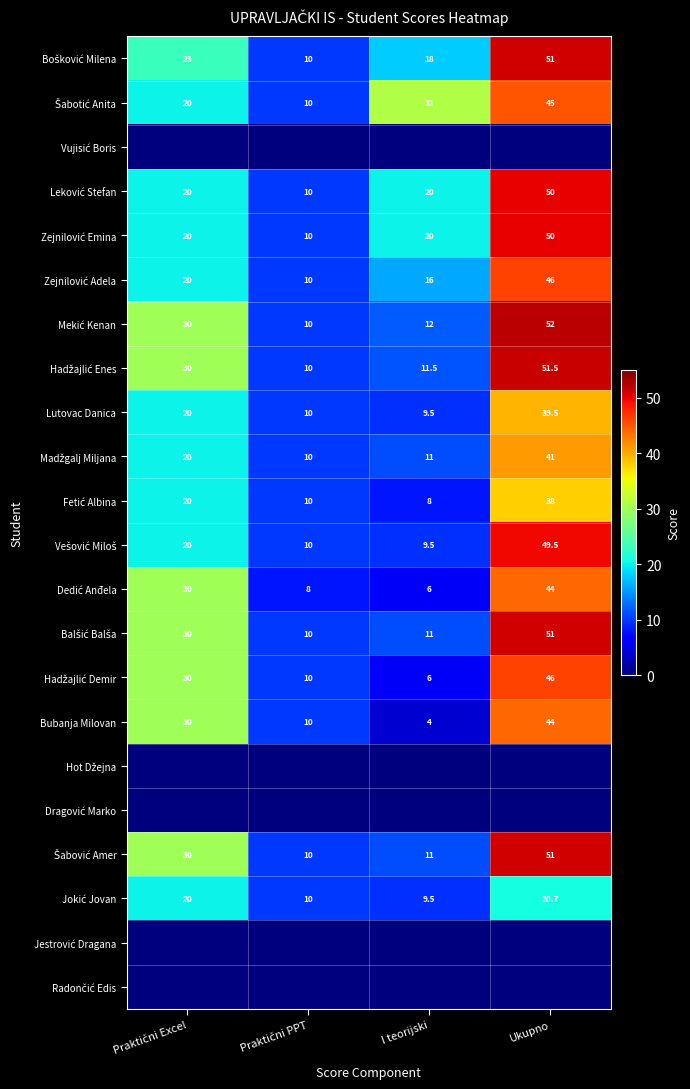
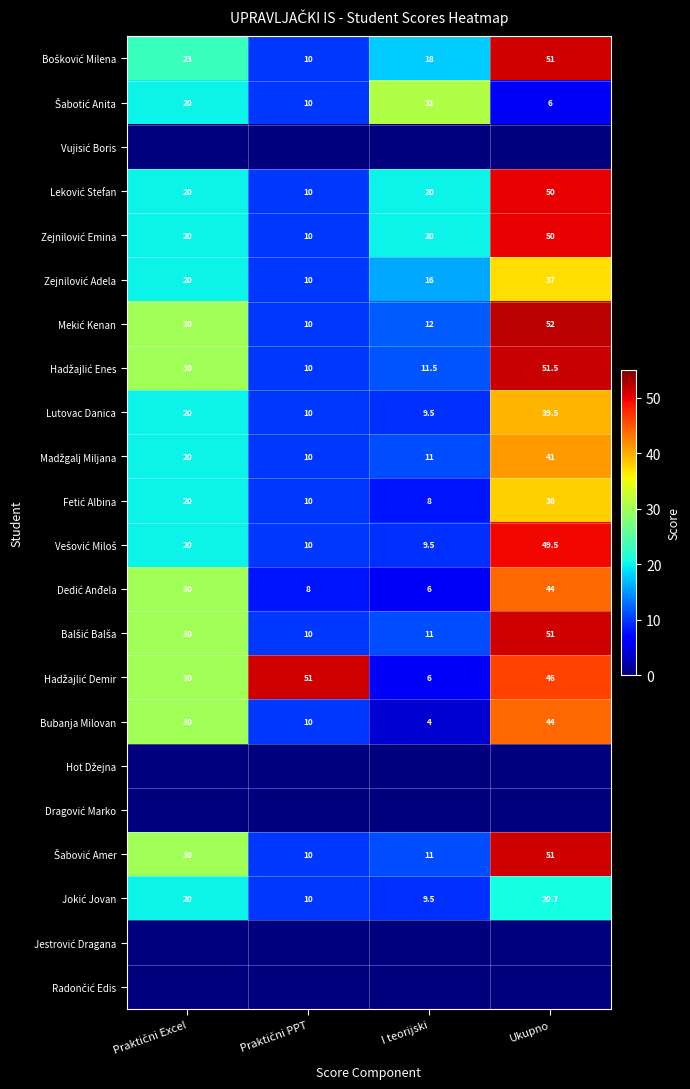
  {
    "Bošković Milena": {
      "Praktični Excel": 23,
      "Praktični PPT": 10,
      "I teorijski": 18,
      "Ukupno": 51
    },
    "Šabotić Anita": {
      "Praktični Excel": 20,
      "Praktični PPT": 10,
      "I teorijski": 31,
-     "Ukupno": 45
+     "Ukupno": 6
    },
    "Leković Stefan": {
      "Praktični Excel": 20,
      "Praktični PPT": 10,
      "I teorijski": 20,
      "Ukupno": 50
    },
    "Zejnilović Emina": {
      "Praktični Excel": 20,
      "Praktični PPT": 10,
      "I teorijski": 20,
      "Ukupno": 50
    },
    "Zejnilović Adela": {
      "Praktični Excel": 20,
      "Praktični PPT": 10,
      "I teorijski": 16,
-     "Ukupno": 46
+     "Ukupno": 37
    },
    "Mekić Kenan": {
      "Praktični Excel": 30,
      "Praktični PPT": 10,
      "I teorijski": 12,
      "Ukupno": 52
    },
    "Hadžajlić Enes": {
      "Praktični Excel": 30,
      "Praktični PPT": 10,
      "I teorijski": 11.5,
      "Ukupno": 51.5
    },
    "Lutovac Danica": {
      "Praktični Excel": 20,
      "Praktični PPT": 10,
      "I teorijski": 9.5,
      "Ukupno": 39.5
    },
    "Madžgalj Miljana": {
      "Praktični Excel": 20,
      "Praktični PPT": 10,
      "I teorijski": 11,
      "Ukupno": 41
    },
    "Fetić Albina": {
      "Praktični Excel": 20,
      "Praktični PPT": 10,
      "I teorijski": 8,
      "Ukupno": 38
    },
    "Vešović Miloš": {
      "Praktični Excel": 20,
      "Praktični PPT": 10,
      "I teorijski": 9.5,
      "Ukupno": 49.5
    },
    "Dedić Anđela": {
      "Praktični Excel": 30,
      "Praktični PPT": 8,
      "I teorijski": 6,
      "Ukupno": 44
    },
    "Balšić Balša": {
      "Praktični Excel": 30,
      "Praktični PPT": 10,
      "I teorijski": 11,
      "Ukupno": 51
    },
    "Hadžajlić Demir": {
      "Praktični Excel": 30,
-     "Praktični PPT": 10,
+     "Praktični PPT": 51,
      "I teorijski": 6,
      "Ukupno": 46
    },
    "Bubanja Milovan": {
      "Praktični Excel": 30,
      "Praktični PPT": 10,
      "I teorijski": 4,
      "Ukupno": 44
    },
    "Šabović Amer": {
      "Praktični Excel": 30,
      "Praktični PPT": 10,
      "I teorijski": 11,
      "Ukupno": 51
    },
    "Jokić Jovan": {
      "Praktični Excel": 20,
      "Praktični PPT": 10,
      "I teorijski": 9.5,
      "Ukupno": 20.7
    }
  }
